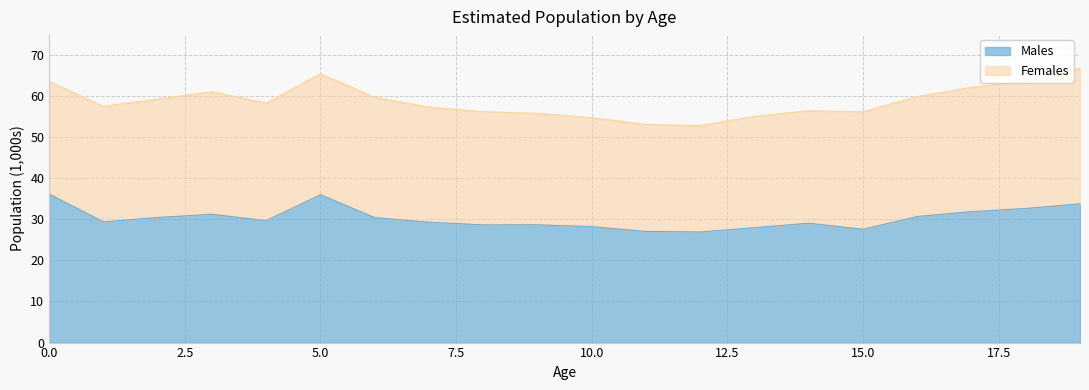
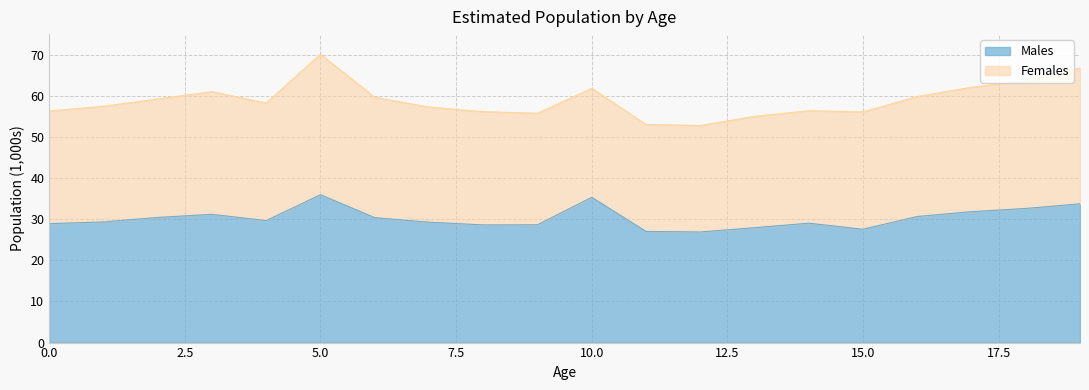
  {
    "Males": {
-     "0.0": 36,
+     "0.0": 29,
      "5.0": 36,
-     "10.0": 28,
+     "10.0": 35,
      "15.0": 28
    },
    "Females": {
      "0.0": 27,
-     "5.0": 29,
+     "5.0": 34,
      "10.0": 26,
      "15.0": 29
    }
  }
